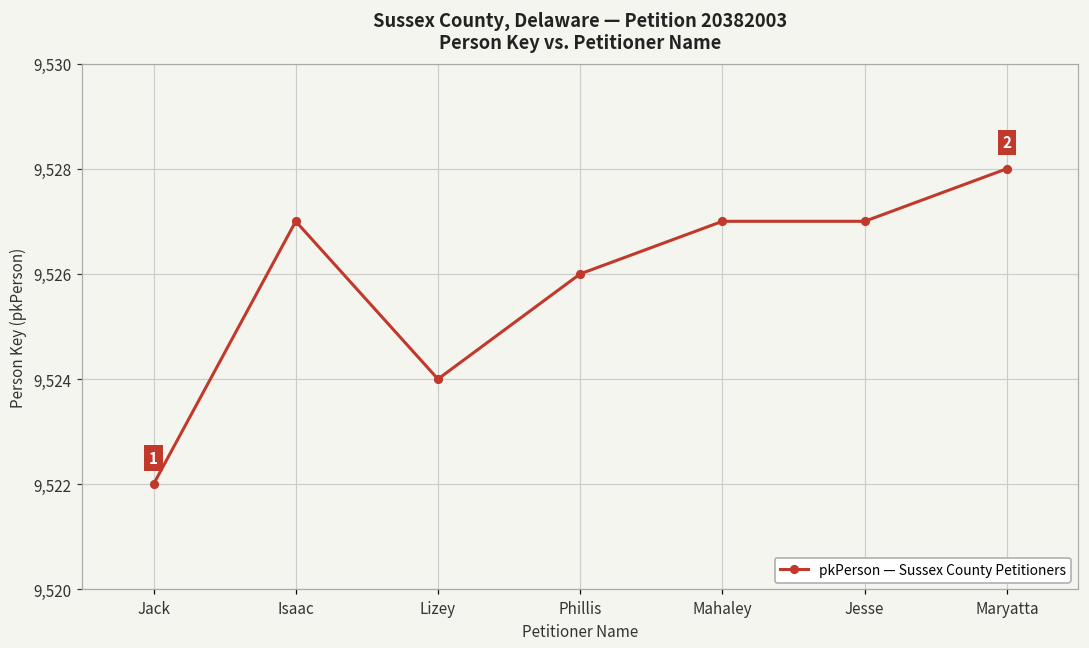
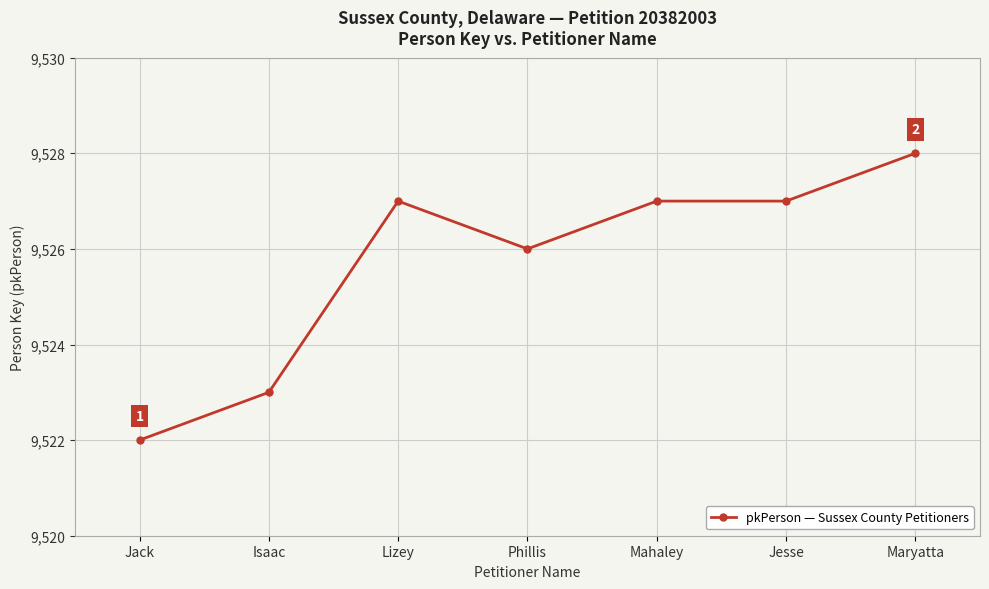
  {
-   "Isaac": "9,527",
-   "Lizey": "9,524",
+   "Isaac": "9,523",
+   "Lizey": "9,527",
    "Phillis": "9,526",
    "Mahaley": "9,527",
    "Jesse": "9,527"
  }
